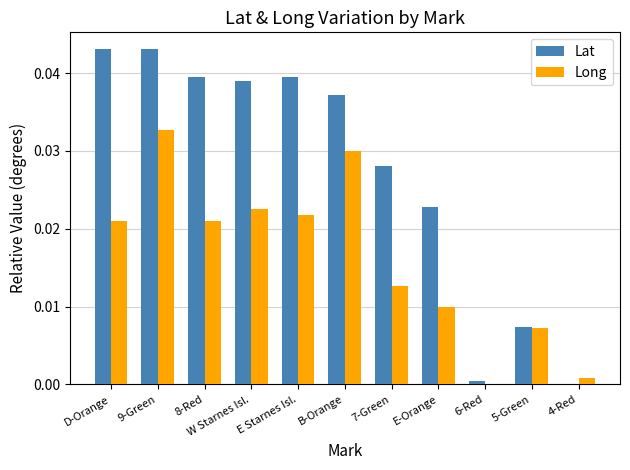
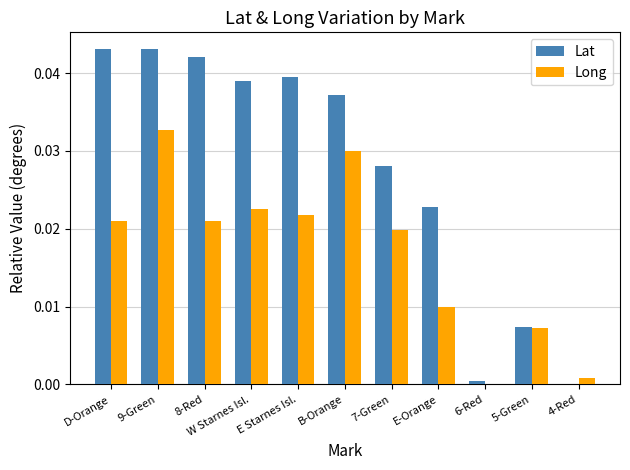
  {
    "Lat": {
      "D-Orange": 0.043,
      "9-Green": 0.043,
-     "8-Red": 0.040,
+     "8-Red": 0.042,
      "W Starnes Isl.": 0.039,
      "E Starnes Isl.": 0.040,
      "B-Orange": 0.037,
      "7-Green": 0.028,
      "E-Orange": 0.023,
      "6-Red": 0.000,
      "5-Green": 0.007,
      "4-Red": 0.000
    },
    "Long": {
      "D-Orange": 0.021,
      "9-Green": 0.033,
      "8-Red": 0.021,
      "W Starnes Isl.": 0.023,
      "E Starnes Isl.": 0.022,
      "B-Orange": 0.030,
-     "7-Green": 0.013,
+     "7-Green": 0.020,
      "E-Orange": 0.010,
      "6-Red": 0.000,
      "5-Green": 0.007,
      "4-Red": 0.001
    }
  }
